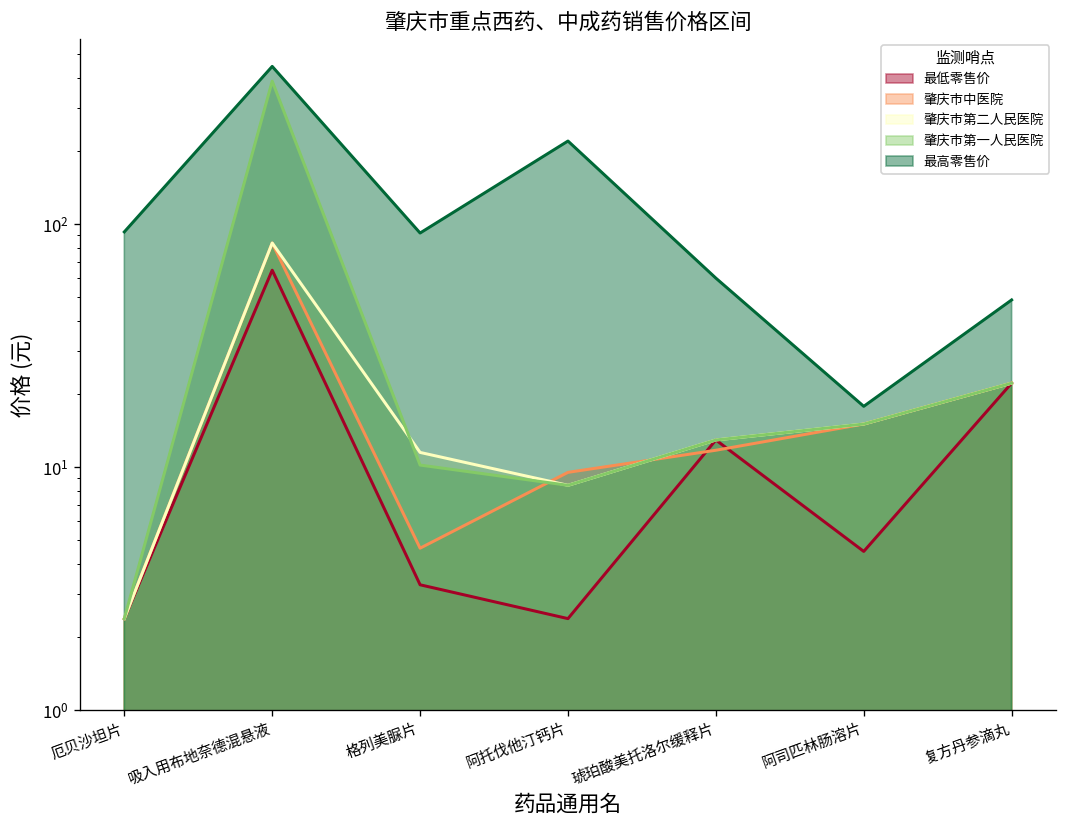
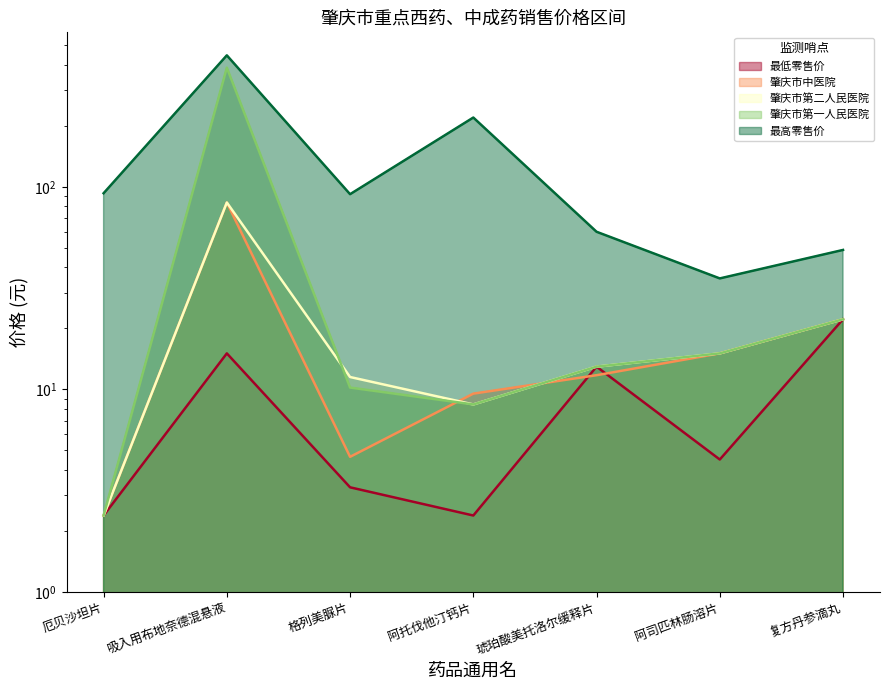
  {
    "最低零售价": {
-     "吸入用布地奈德混悬液": 65,
+     "吸入用布地奈德混悬液": 15,
      "格列美脲片": 3.3,
      "阿托伐他汀钙片": 2.4,
      "阿司匹林肠溶片": 4.5
    },
    "肇庆市中医院": {
      "格列美脲片": 4.6,
      "阿托伐他汀钙片": 10,
      "琥珀酸美托洛尔缓释片": 12
    },
    "肇庆市第二人民医院": {
      "格列美脲片": 12
    },
    "肇庆市第一人民医院": {
      "吸入用布地奈德混悬液": 390,
      "格列美脲片": 10
    },
    "最高零售价": {
      "厄贝沙坦片": 90,
      "吸入用布地奈德混悬液": 450,
      "格列美脲片": 90,
      "阿托伐他汀钙片": 220,
      "琥珀酸美托洛尔缓释片": 60,
-     "阿司匹林肠溶片": 18,
+     "阿司匹林肠溶片": 35,
      "复方丹参滴丸": 49
    }
  }
